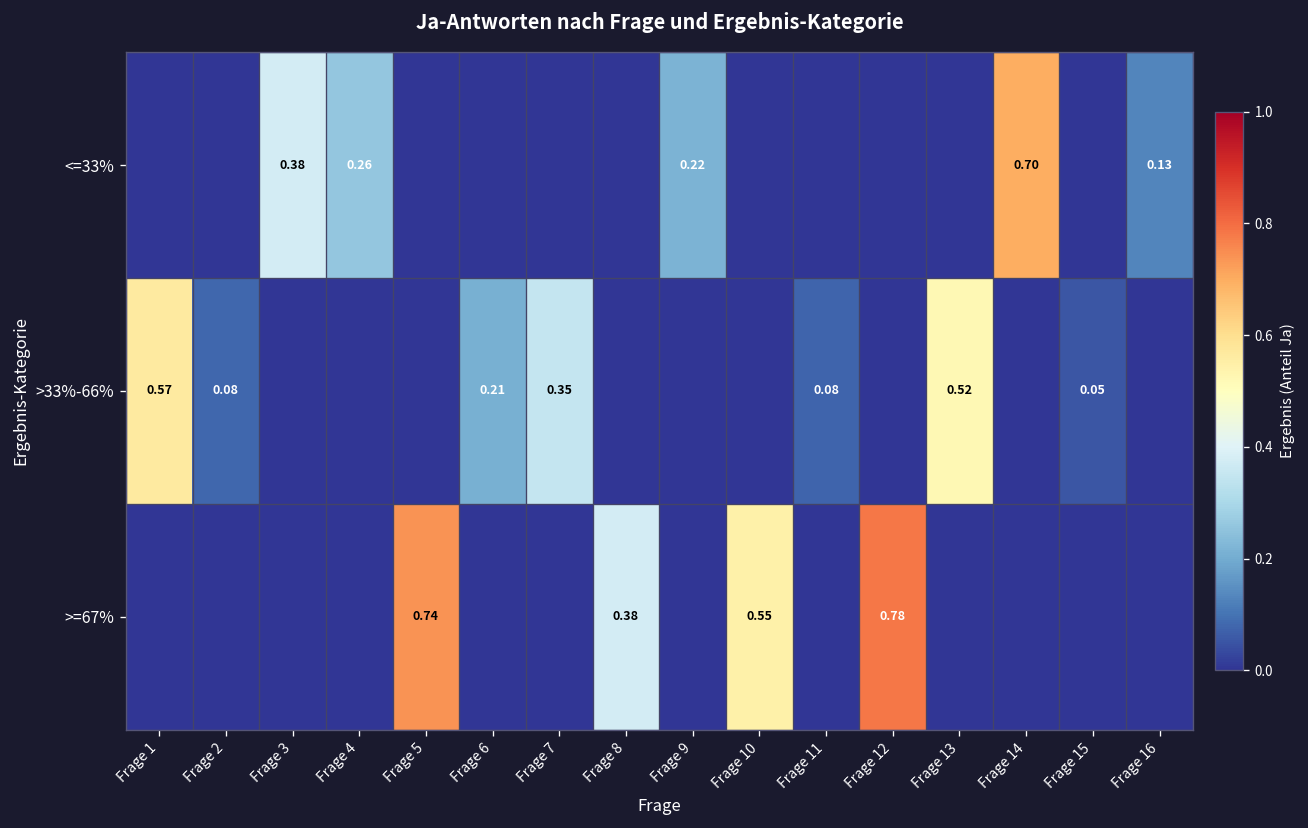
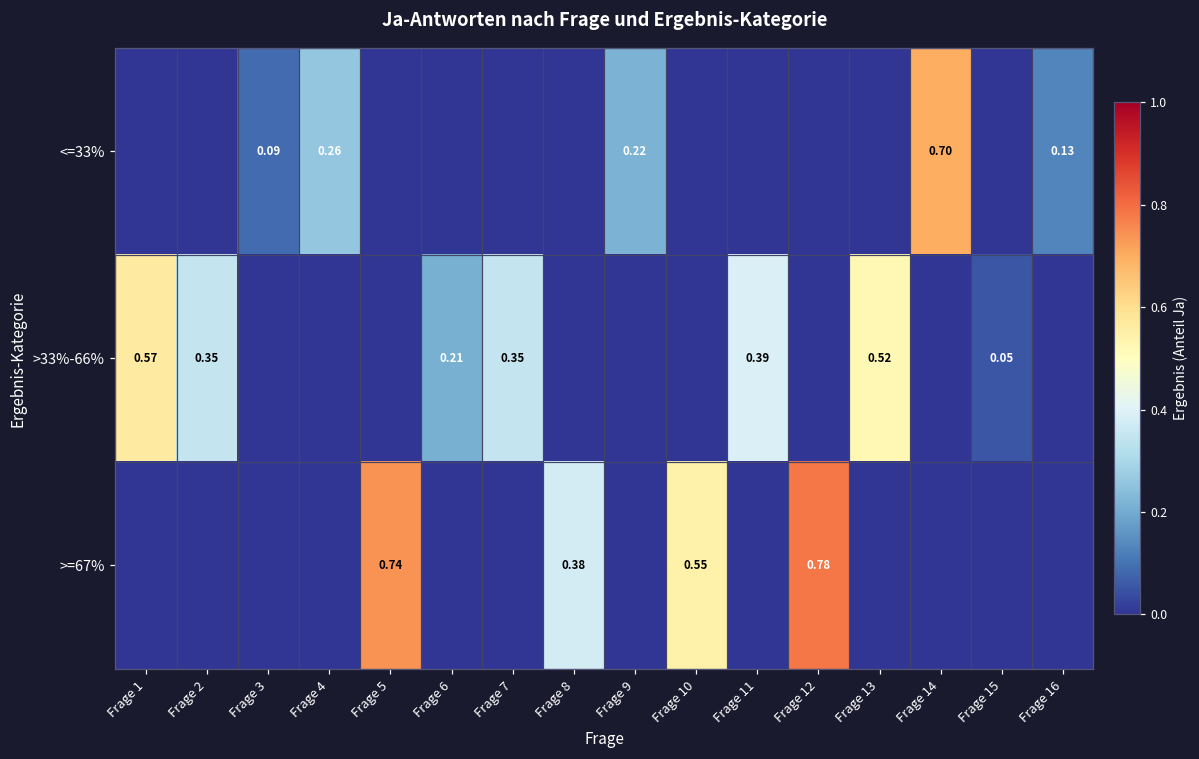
  {
    "<=33%": {
-     "Frage 3": 0.38,
+     "Frage 3": 0.09,
      "Frage 4": 0.26,
      "Frage 9": 0.22,
      "Frage 14": 0.70,
      "Frage 16": 0.13
    },
    ">33%-66%": {
      "Frage 1": 0.57,
-     "Frage 2": 0.08,
+     "Frage 2": 0.35,
      "Frage 6": 0.21,
      "Frage 7": 0.35,
-     "Frage 11": 0.08,
+     "Frage 11": 0.39,
      "Frage 13": 0.52,
      "Frage 15": 0.05
    },
    ">=67%": {
      "Frage 5": 0.74,
      "Frage 8": 0.38,
      "Frage 10": 0.55,
      "Frage 12": 0.78
    }
  }
